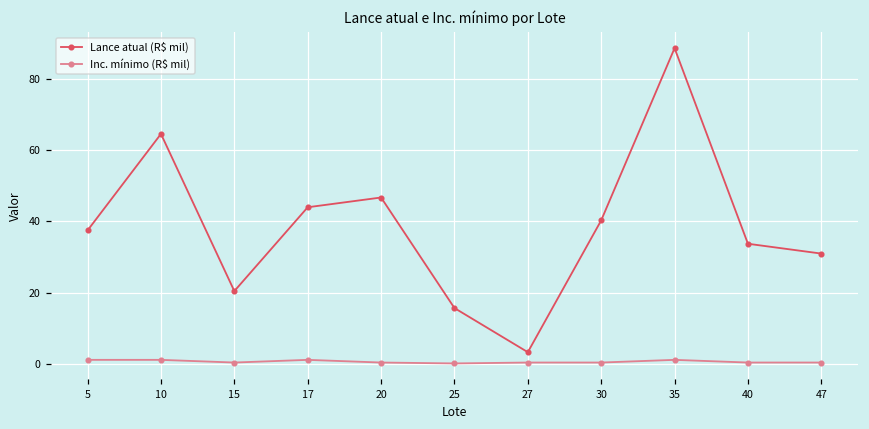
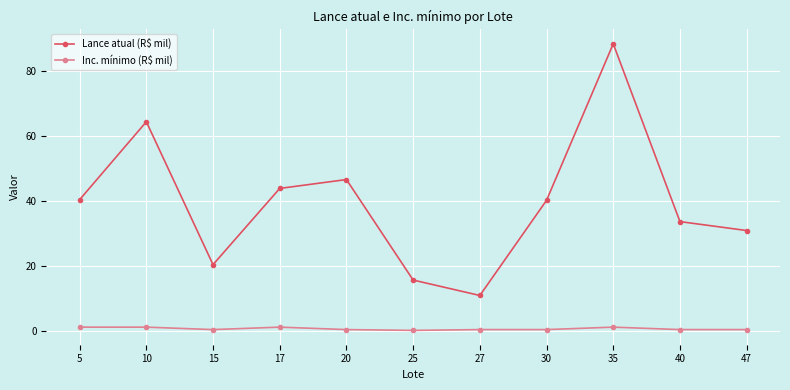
  {
    "Lance atual (R$ mil)": {
-     "5": 38,
+     "5": 41,
      "10": 65,
      "15": 21,
      "17": 44,
      "20": 47,
      "25": 16,
-     "27": 3,
+     "27": 11,
      "30": 40,
      "35": 89,
      "40": 34,
      "47": 31
    },
    "Inc. mínimo (R$ mil)": {
      "5": 1,
      "10": 1,
      "15": 1,
      "17": 1,
      "20": 1,
      "25": 0,
      "27": 1,
      "30": 1,
      "35": 1,
      "40": 1,
      "47": 1
    }
  }
